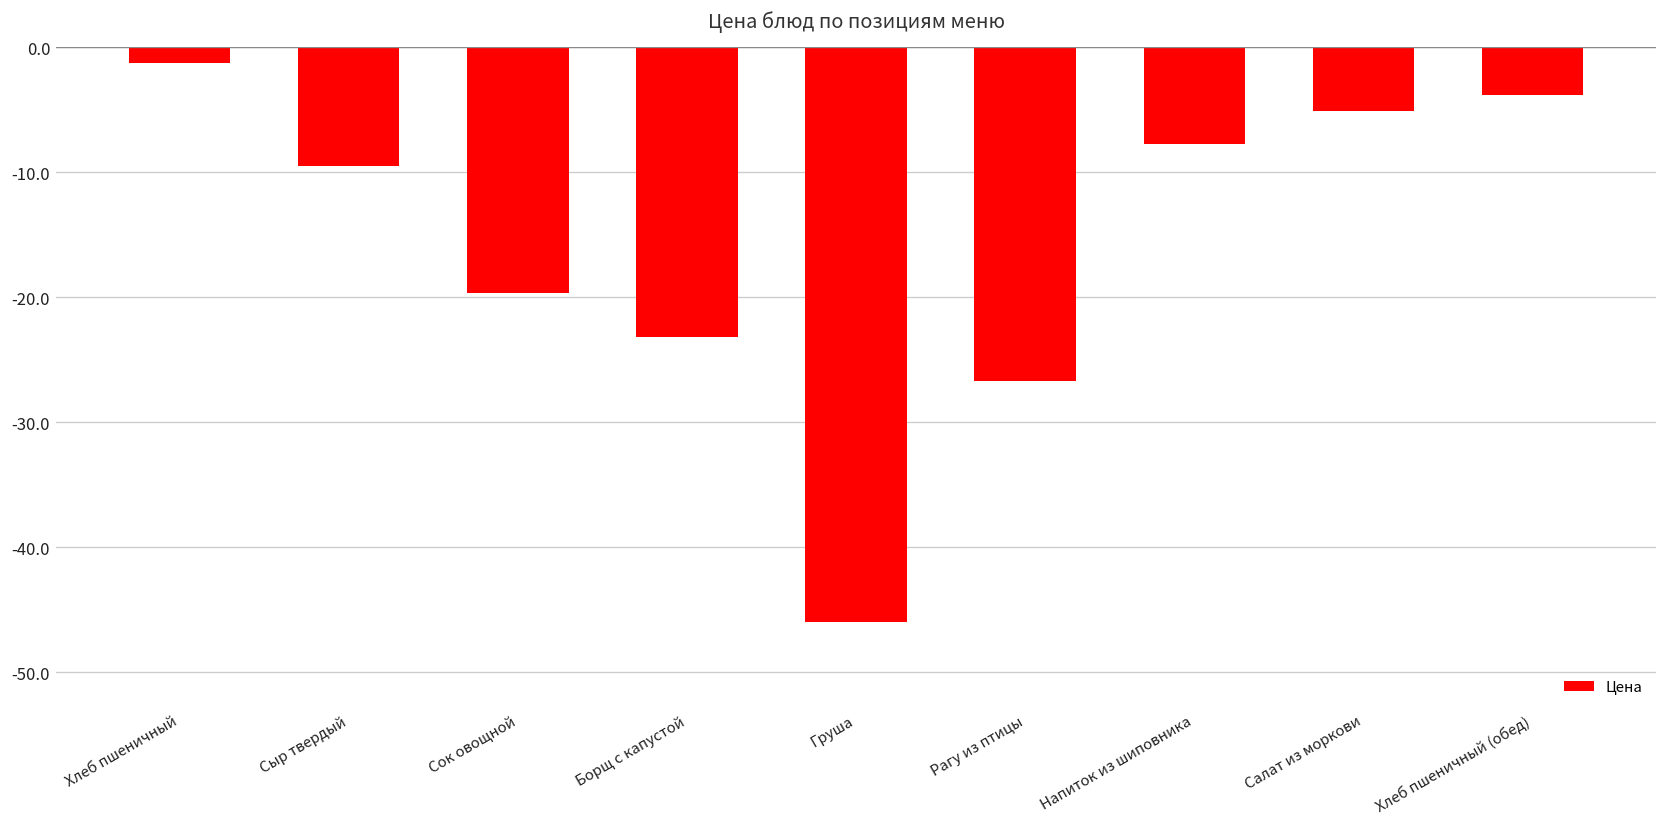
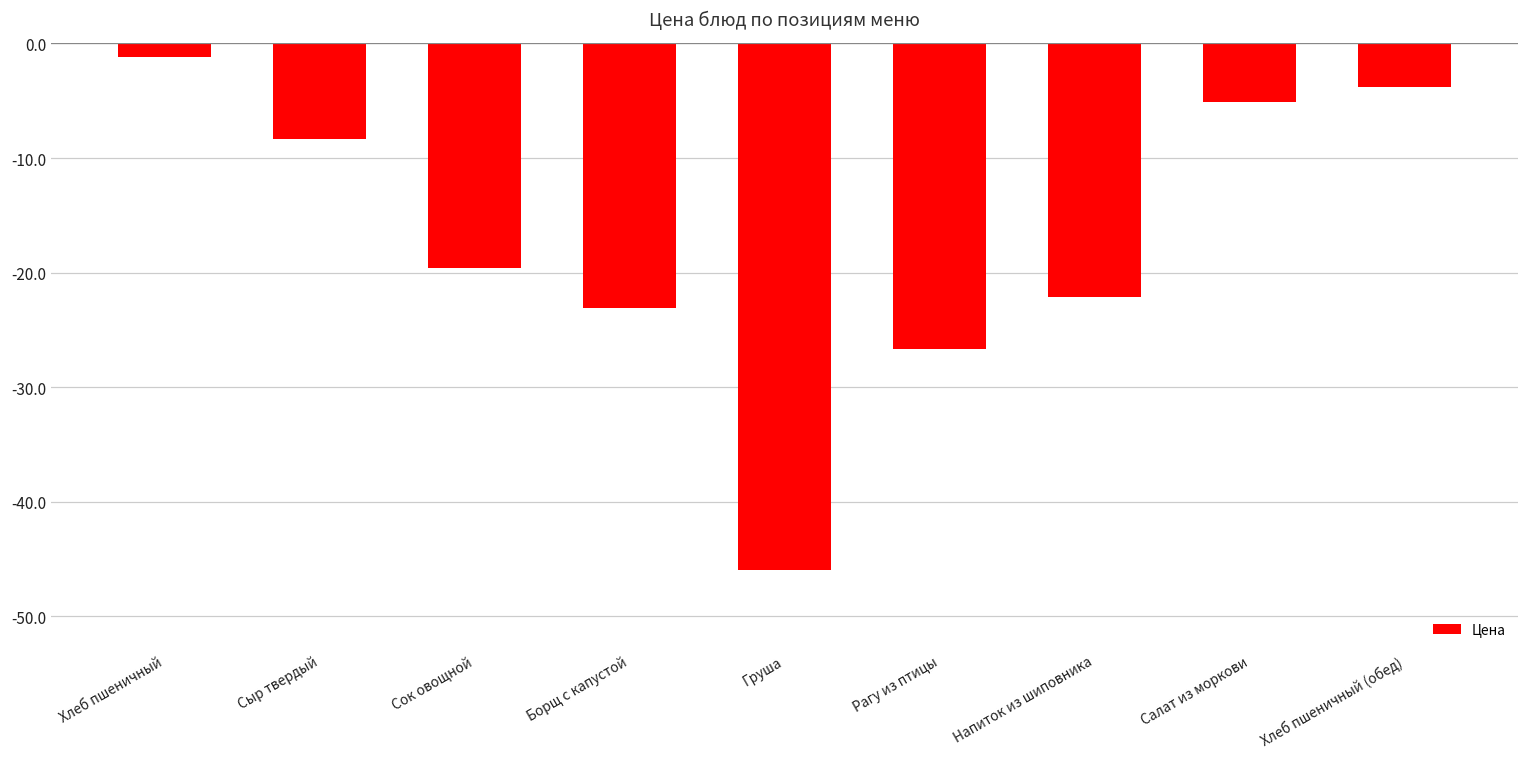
  {
    "Хлеб пшеничный": -1.2,
-   "Сыр твердый": -9.5,
+   "Сыр твердый": -8.3,
    "Сок овощной": -19.6,
    "Борщ с капустой": -23.1,
    "Груша": -46.0,
    "Рагу из птицы": -26.7,
-   "Напиток из шиповника": -7.7,
+   "Напиток из шиповника": -22.1,
    "Салат из моркови": -5.1,
    "Хлеб пшеничный (обед)": -3.8
  }
